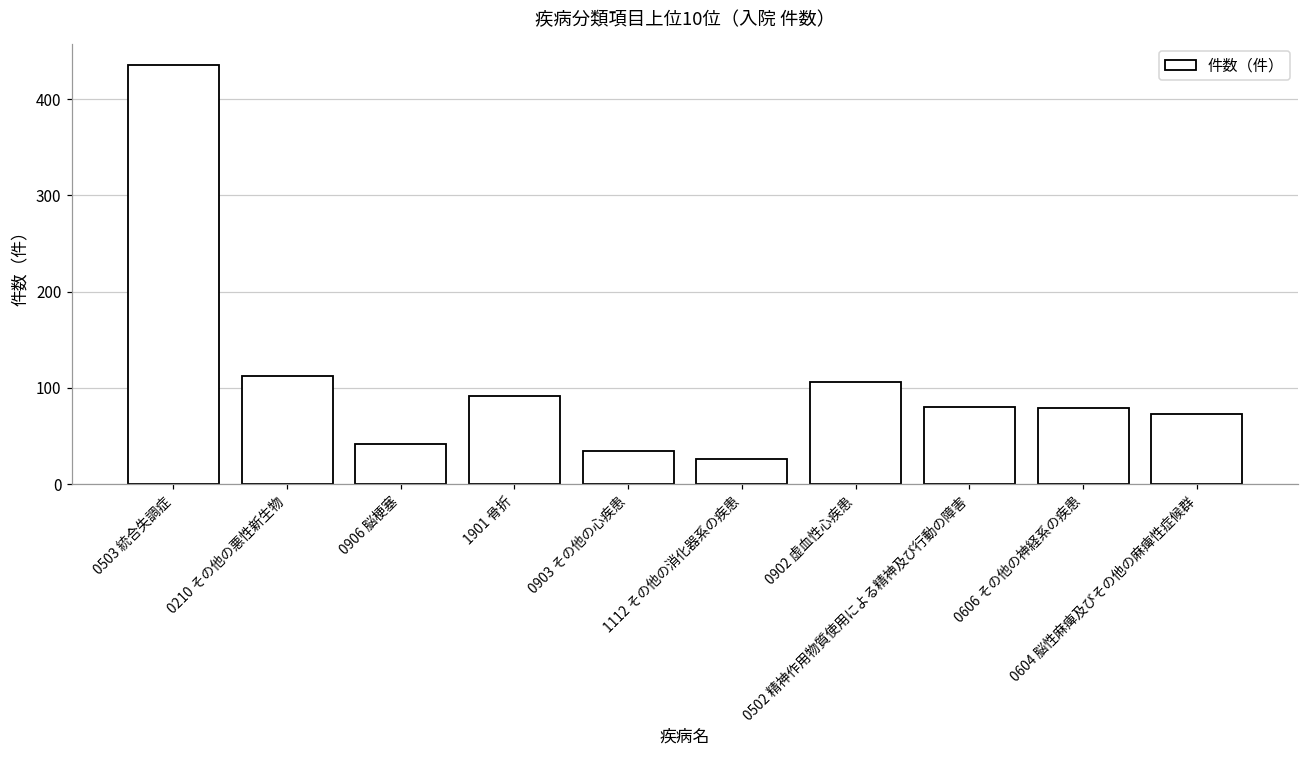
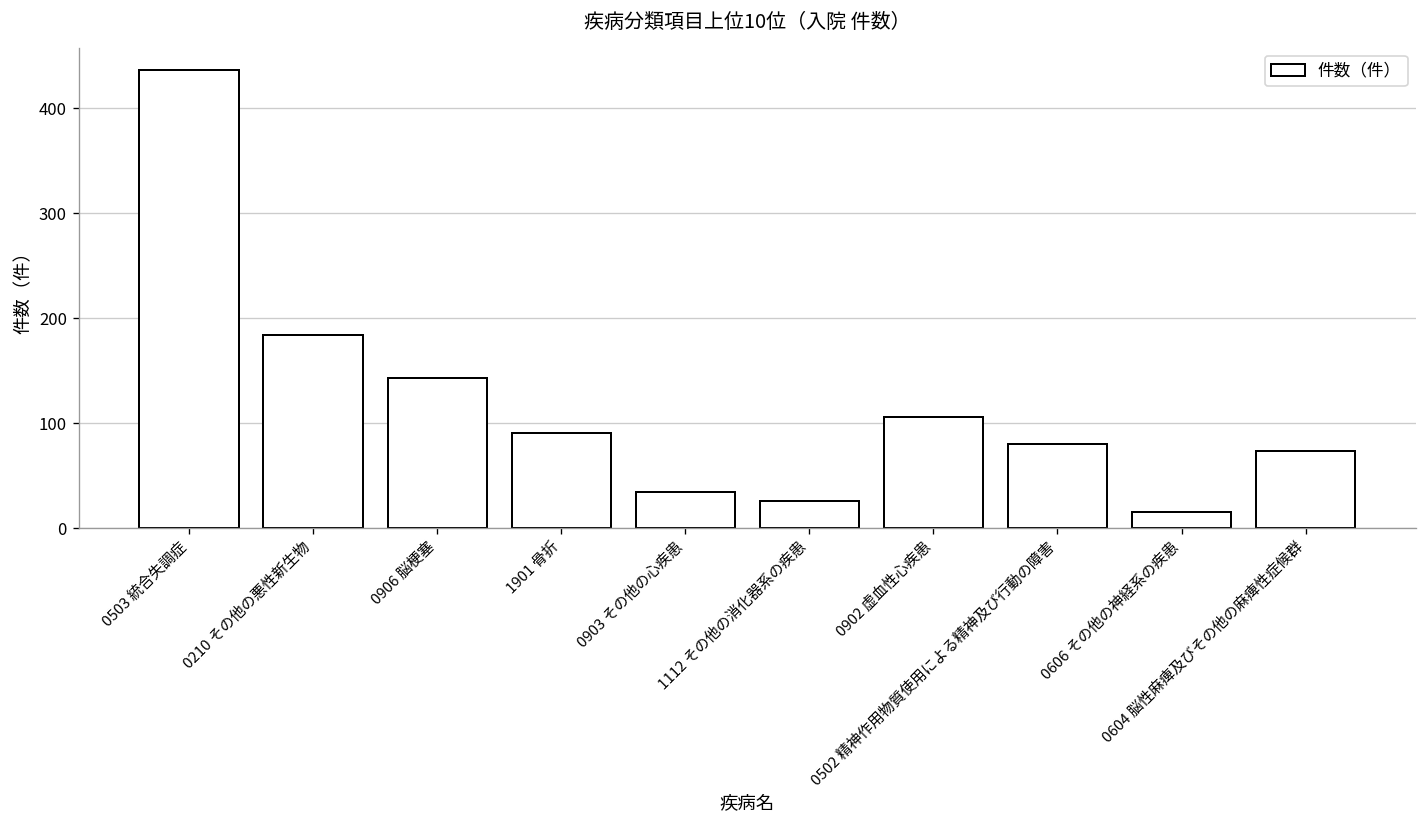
  {
    "0503 統合失調症": 440,
-   "0210 その他の悪性新生物": 110,
-   "0906 脳梗塞": 40,
+   "0210 その他の悪性新生物": 180,
+   "0906 脳梗塞": 140,
    "1901 骨折": 90,
    "0903 その他の心疾患": 30,
    "1112 その他の消化器系の疾患": 30,
    "0902 虚血性心疾患": 110,
    "0502 精神作用物質使用による精神及び行動の障害": 80,
-   "0606 その他の神経系の疾患": 80,
+   "0606 その他の神経系の疾患": 20,
    "0604 脳性麻痺及びその他の麻痺性症候群": 70
  }
